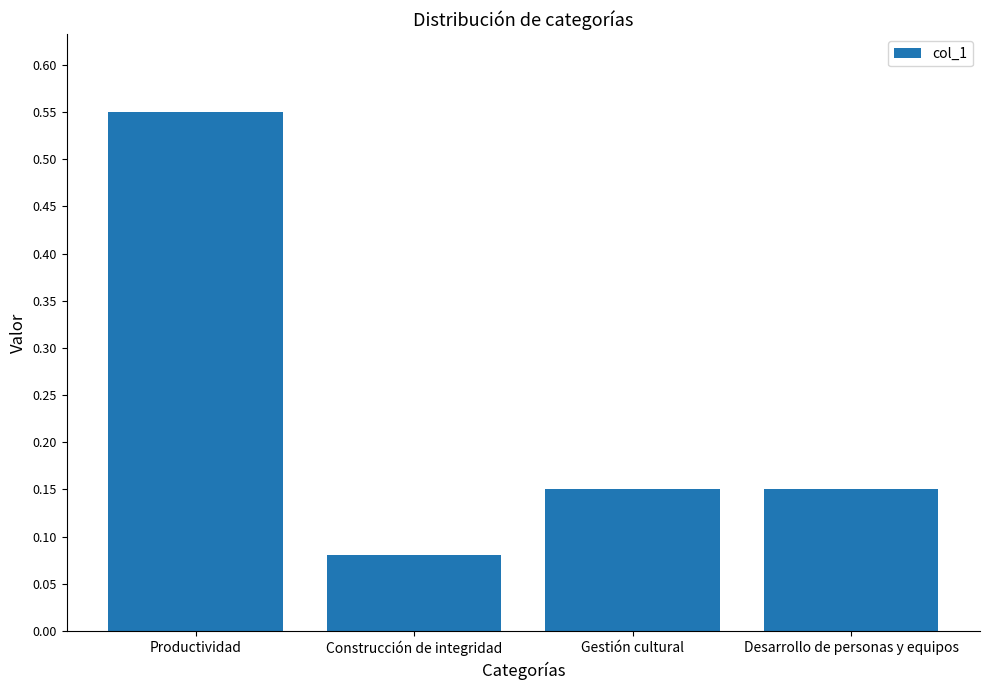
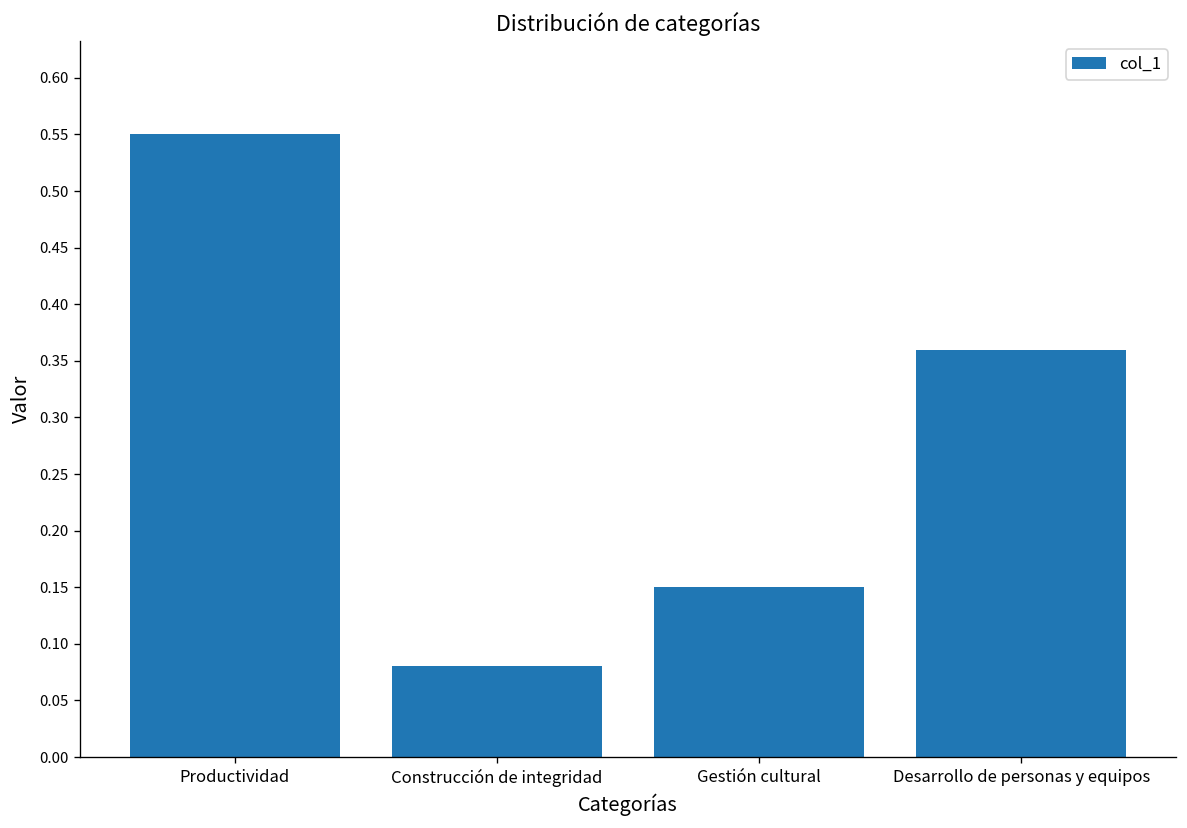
  {
    "Productividad": 0.55,
    "Construcción de integridad": 0.08,
    "Gestión cultural": 0.15,
-   "Desarrollo de personas y equipos": 0.15
+   "Desarrollo de personas y equipos": 0.36
  }
